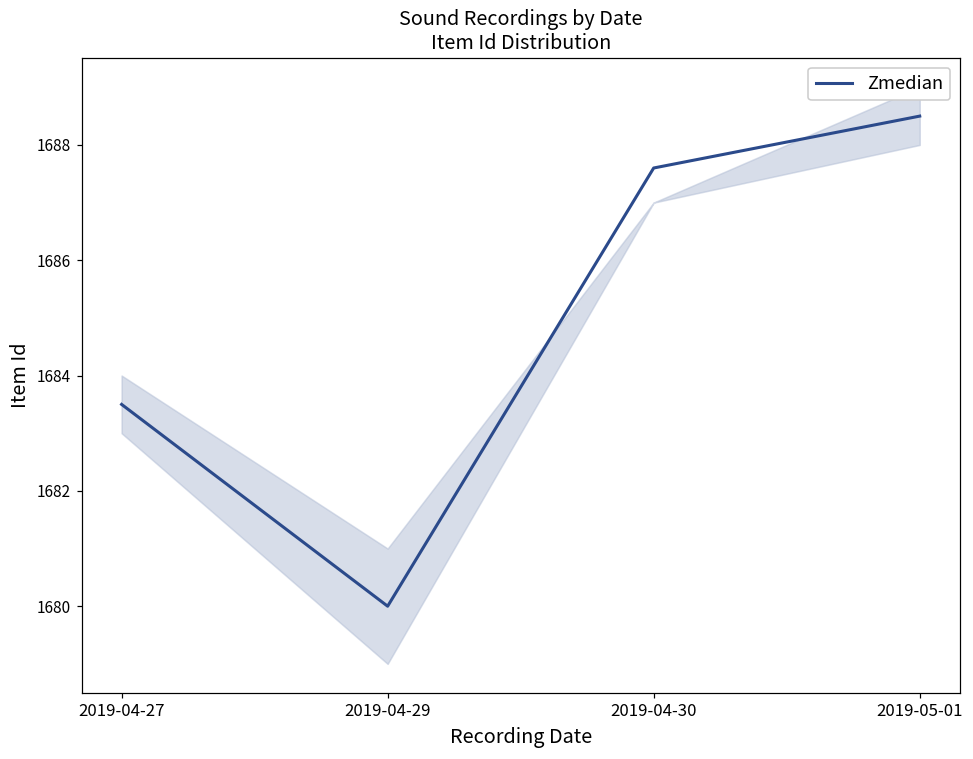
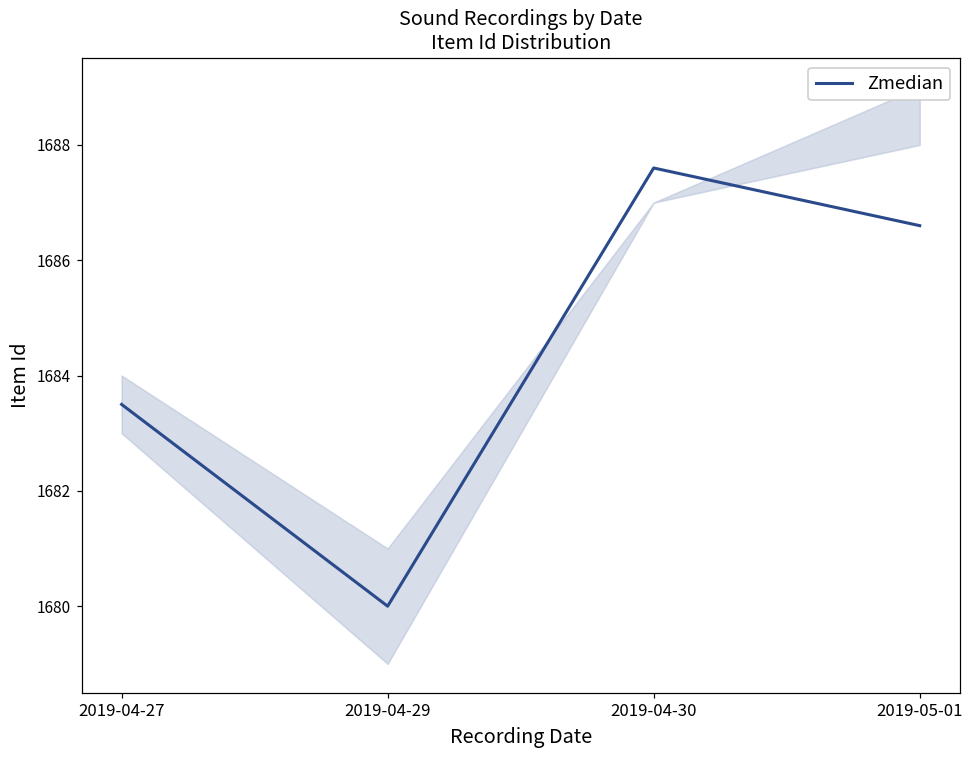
  {
    "Zmedian": {
      "2019-04-27": 1683.5,
      "2019-04-29": 1680.0,
      "2019-04-30": 1687.6,
-     "2019-05-01": 1688.5
+     "2019-05-01": 1686.6
    }
  }
